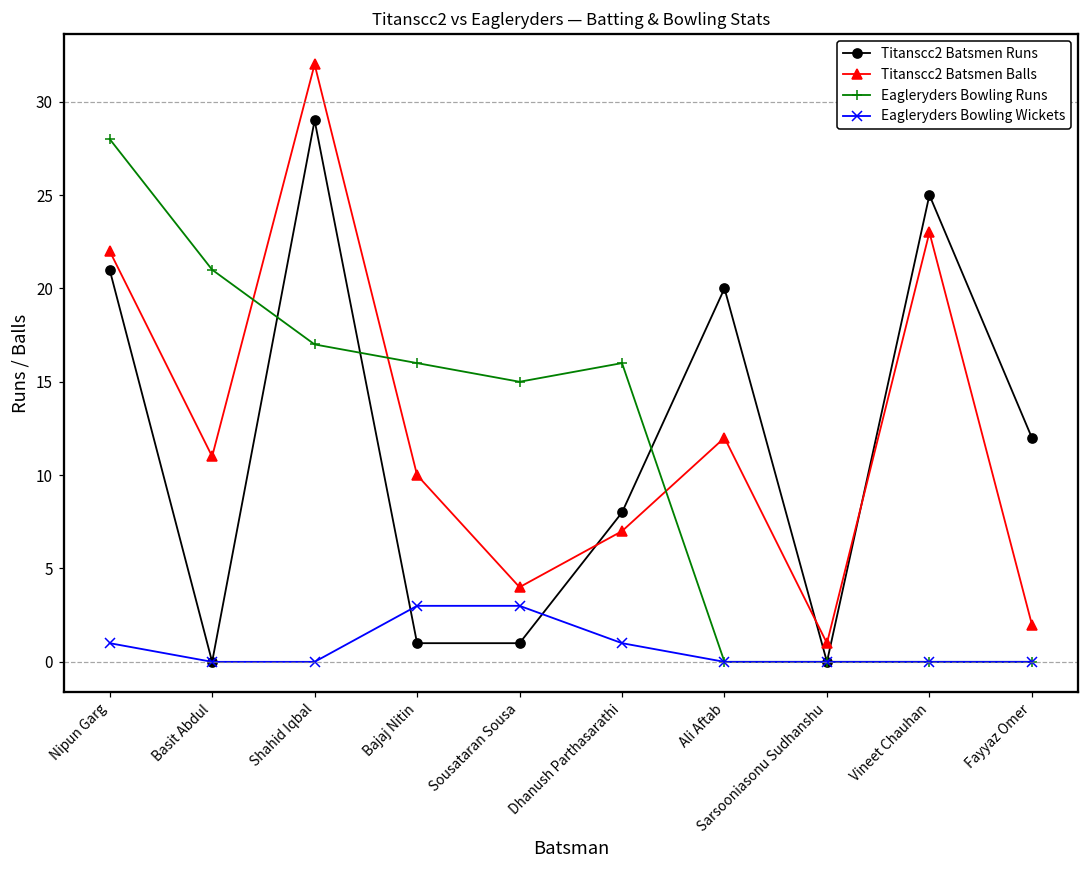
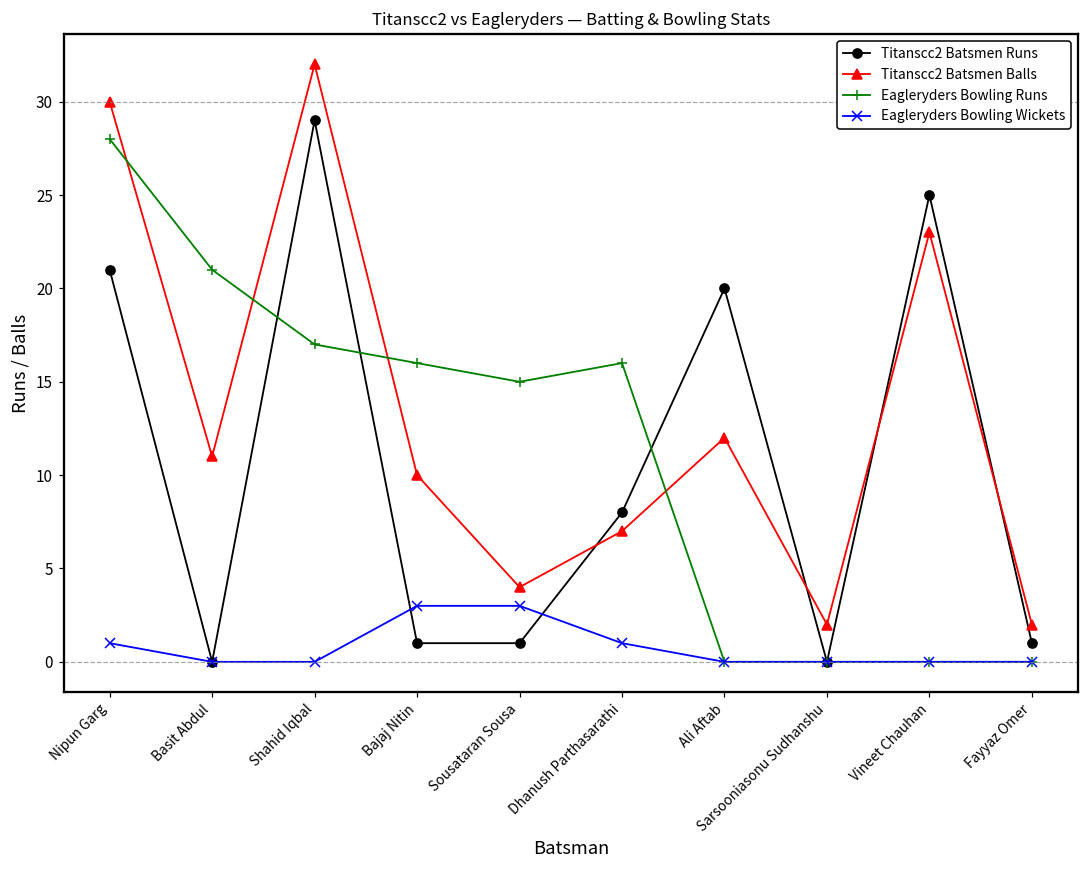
  {
    "Titanscc2 Batsmen Runs": {
      "Nipun Garg": 21,
      "Shahid Iqbal": 29,
      "Bajaj Nitin": 1,
      "Sousataran Sousa": 1,
      "Dhanush Parthasarathi": 8,
      "Ali Aftab": 20,
      "Vineet Chauhan": 25,
-     "Fayyaz Omer": 12
+     "Fayyaz Omer": 1
    },
    "Titanscc2 Batsmen Balls": {
-     "Nipun Garg": 22,
+     "Nipun Garg": 30,
      "Basit Abdul": 11,
      "Shahid Iqbal": 32,
      "Bajaj Nitin": 10,
      "Sousataran Sousa": 4,
      "Dhanush Parthasarathi": 7,
      "Ali Aftab": 12,
-     "Sarsooniasonu Sudhanshu": 1,
+     "Sarsooniasonu Sudhanshu": 2,
      "Vineet Chauhan": 23,
      "Fayyaz Omer": 2
    },
    "Eagleryders Bowling Runs": {
      "Nipun Garg": 28,
      "Basit Abdul": 21,
      "Shahid Iqbal": 17,
      "Bajaj Nitin": 16,
      "Sousataran Sousa": 15,
      "Dhanush Parthasarathi": 16
    },
    "Eagleryders Bowling Wickets": {
      "Nipun Garg": 1,
      "Shahid Iqbal": 0,
      "Bajaj Nitin": 3,
      "Sousataran Sousa": 3,
      "Dhanush Parthasarathi": 1
    }
  }
